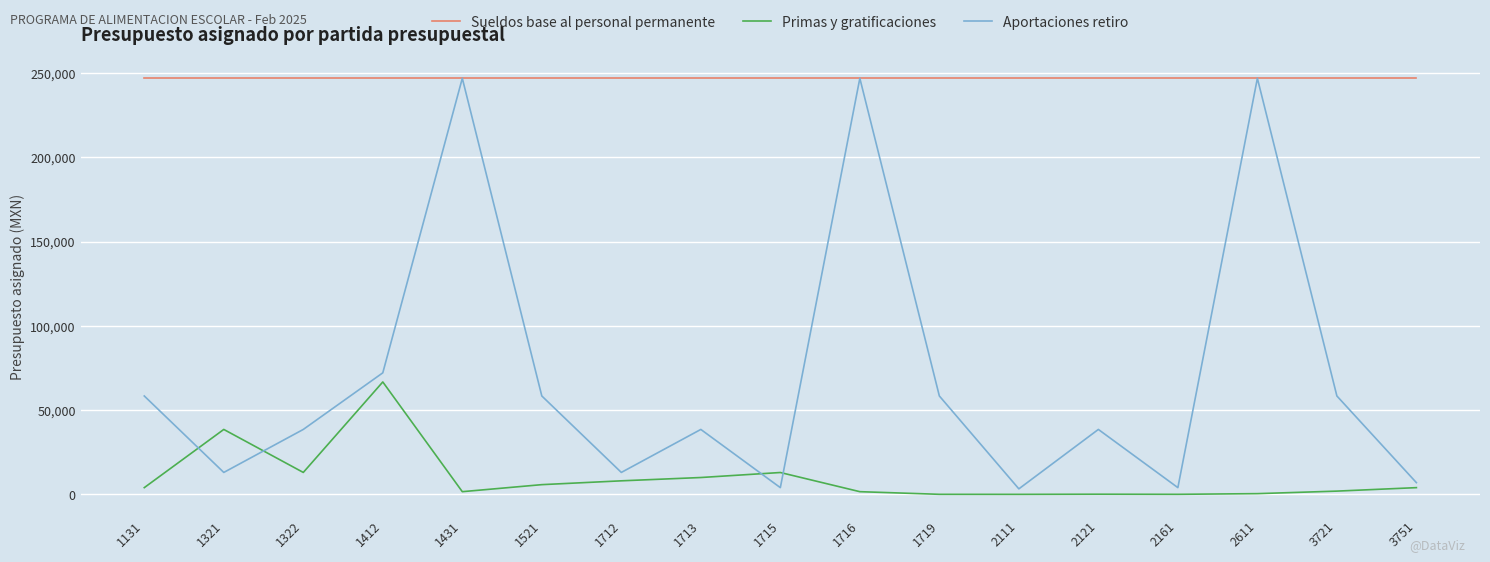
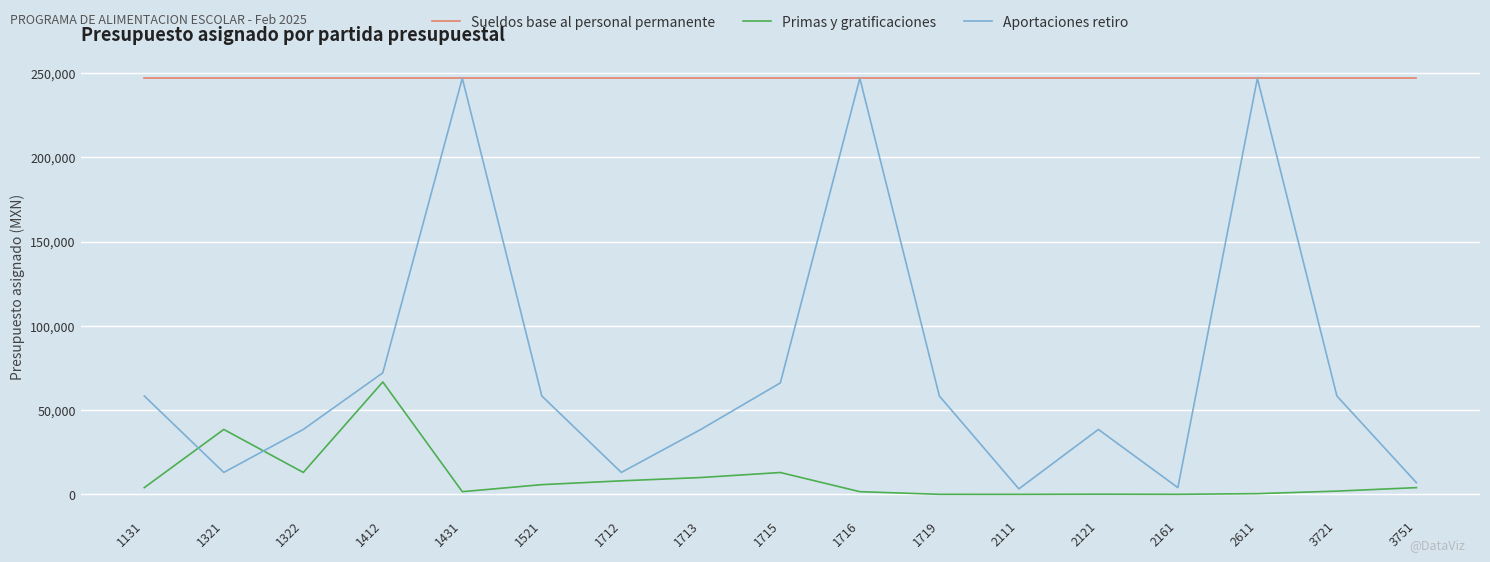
  {
    "Sueldos base al personal permanente": {
      "1131": "247,000",
      "1321": "247,000",
      "1322": "247,000",
      "1412": "247,000",
      "1521": "247,000",
      "1712": "247,000",
      "1713": "247,000",
      "1715": "247,000",
      "1719": "247,000",
      "2111": "247,000",
      "2121": "247,000",
      "2161": "247,000",
      "3721": "247,000",
      "3751": "247,000"
    },
    "Primas y gratificaciones": {
      "1131": "4,000",
      "1321": "39,000",
      "1322": "13,000",
      "1412": "67,000",
      "1431": "2,000",
      "1521": "6,000",
      "1712": "8,000",
      "1713": "10,000",
      "1715": "13,000",
      "1716": "2,000",
      "1719": "0",
      "2111": "0",
      "2121": "0",
      "2161": "0",
      "2611": "1,000",
      "3721": "2,000",
      "3751": "4,000"
    },
    "Aportaciones retiro": {
      "1131": "58,000",
      "1321": "13,000",
      "1322": "39,000",
      "1412": "72,000",
      "1521": "58,000",
      "1712": "13,000",
      "1713": "39,000",
-     "1715": "4,000",
+     "1715": "66,000",
      "1719": "58,000",
      "2111": "3,000",
      "2121": "39,000",
      "2161": "4,000",
      "3721": "58,000",
      "3751": "7,000"
    }
  }
